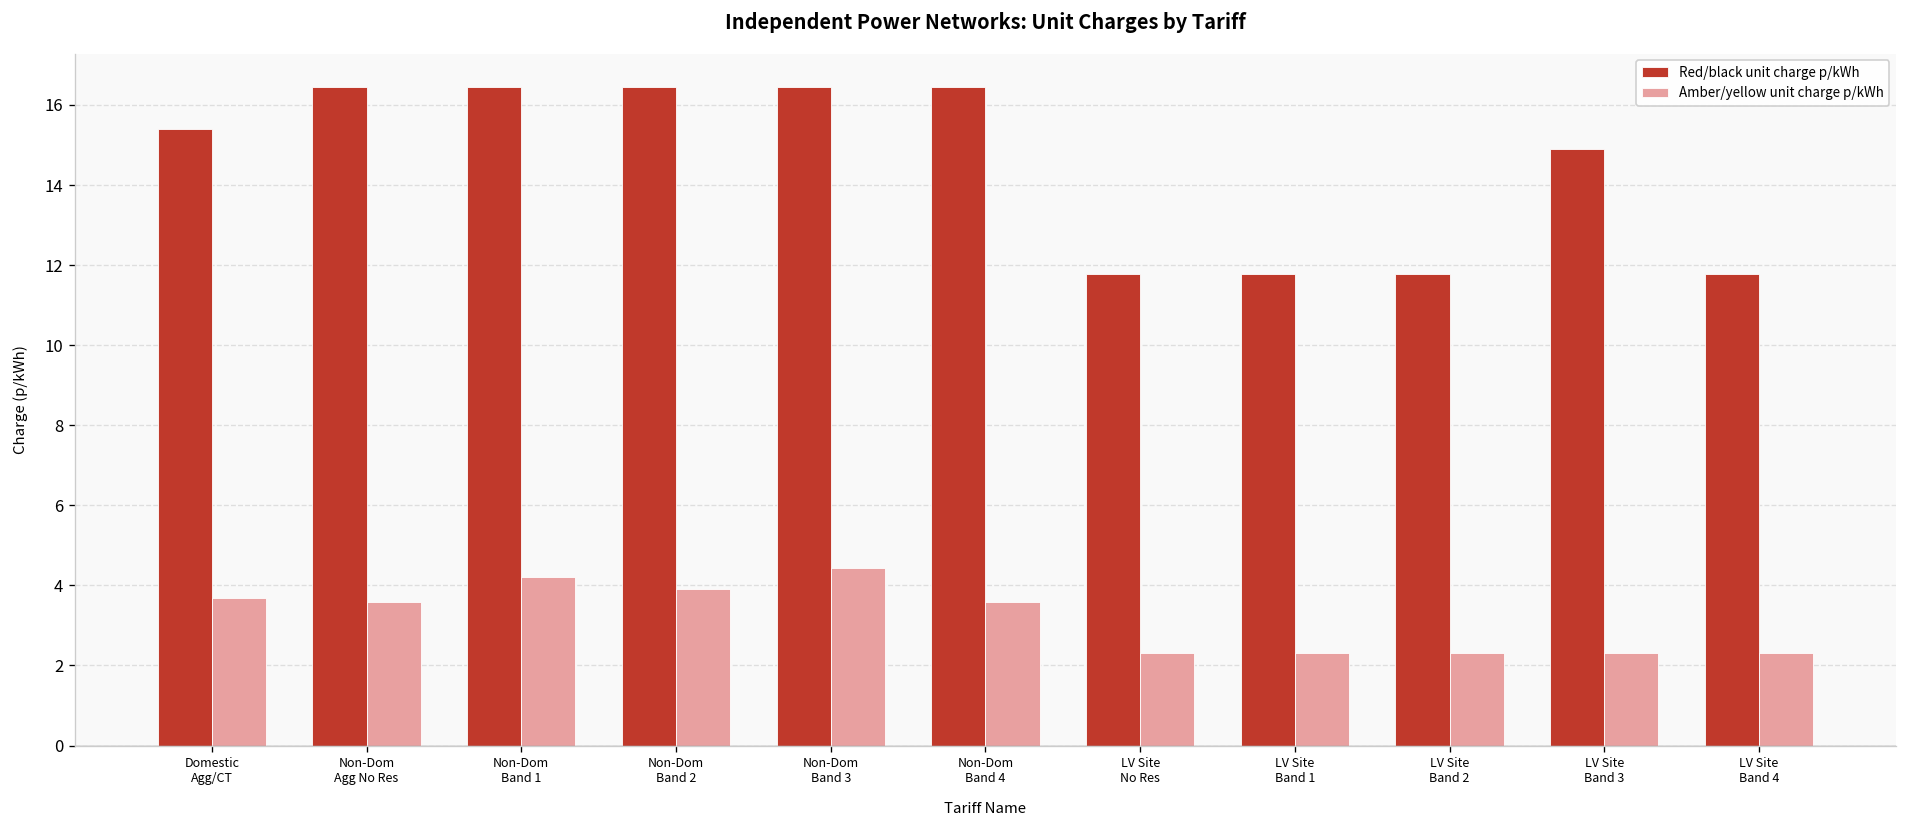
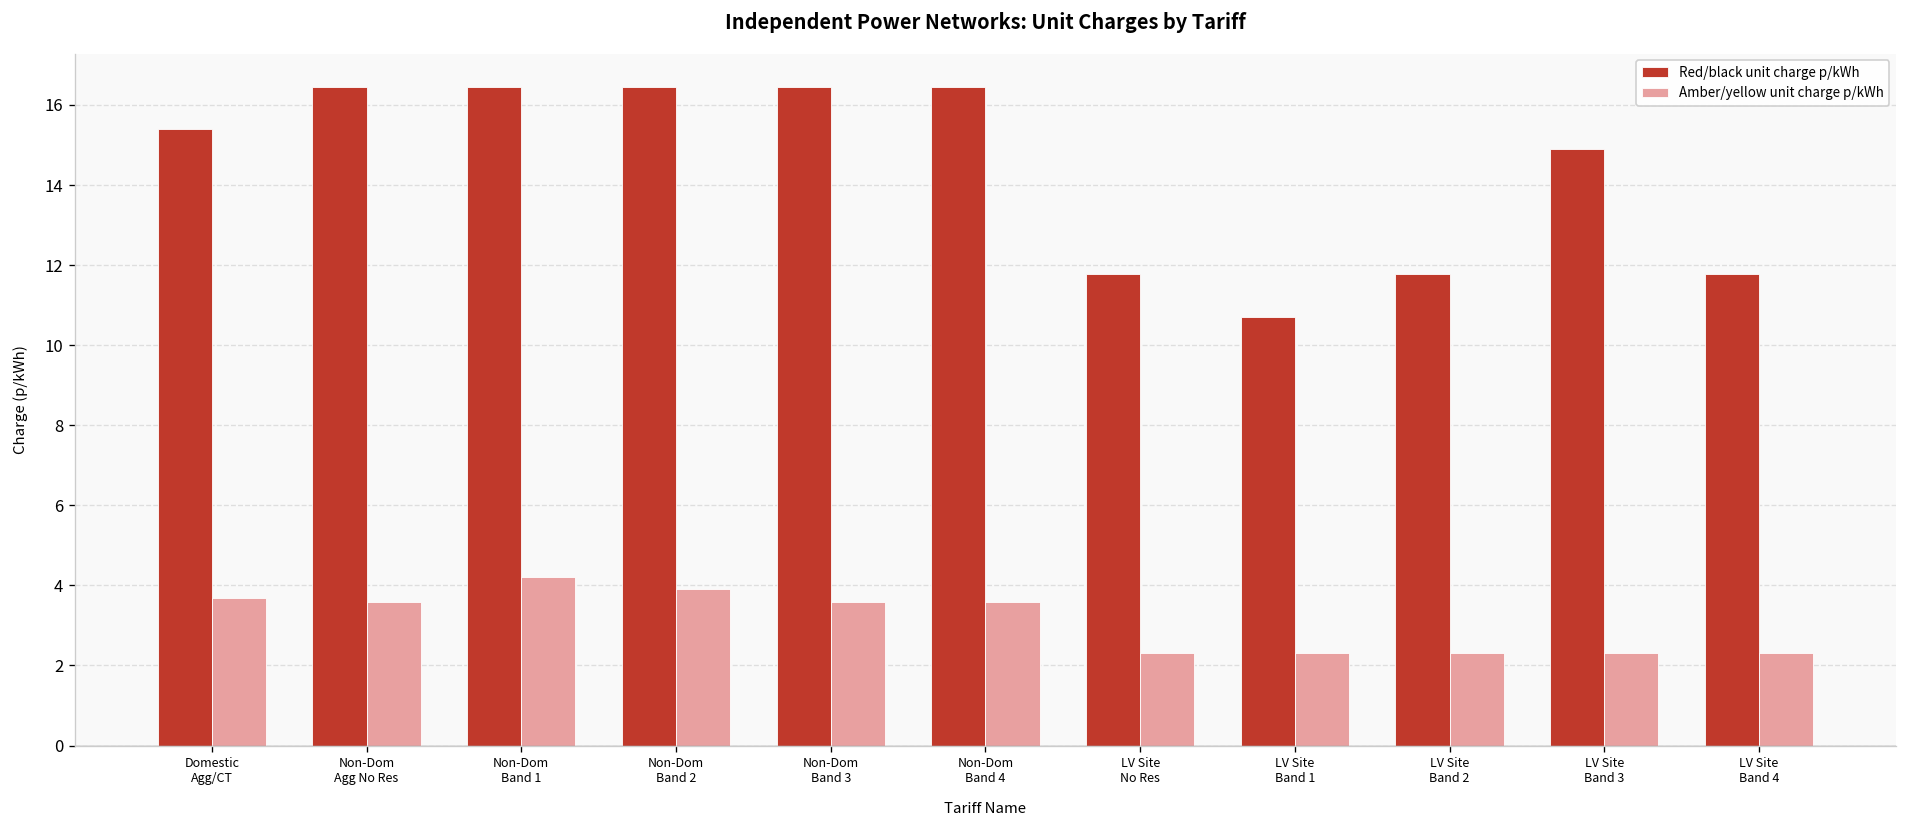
  {
    "Red/black unit charge p/kWh": {
      "Domestic Agg/CT": 15.4,
      "Non-Dom Agg No Res": 16.5,
      "Non-Dom Band 1": 16.5,
      "Non-Dom Band 2": 16.5,
      "Non-Dom Band 3": 16.5,
      "Non-Dom Band 4": 16.5,
      "LV Site No Res": 11.8,
-     "LV Site Band 1": 11.8,
+     "LV Site Band 1": 10.7,
      "LV Site Band 2": 11.8,
      "LV Site Band 3": 14.9,
      "LV Site Band 4": 11.8
    },
    "Amber/yellow unit charge p/kWh": {
      "Domestic Agg/CT": 3.7,
      "Non-Dom Agg No Res": 3.6,
      "Non-Dom Band 1": 4.2,
      "Non-Dom Band 2": 3.9,
-     "Non-Dom Band 3": 4.4,
+     "Non-Dom Band 3": 3.6,
      "Non-Dom Band 4": 3.6,
      "LV Site No Res": 2.3,
      "LV Site Band 1": 2.3,
      "LV Site Band 2": 2.3,
      "LV Site Band 3": 2.3,
      "LV Site Band 4": 2.3
    }
  }
